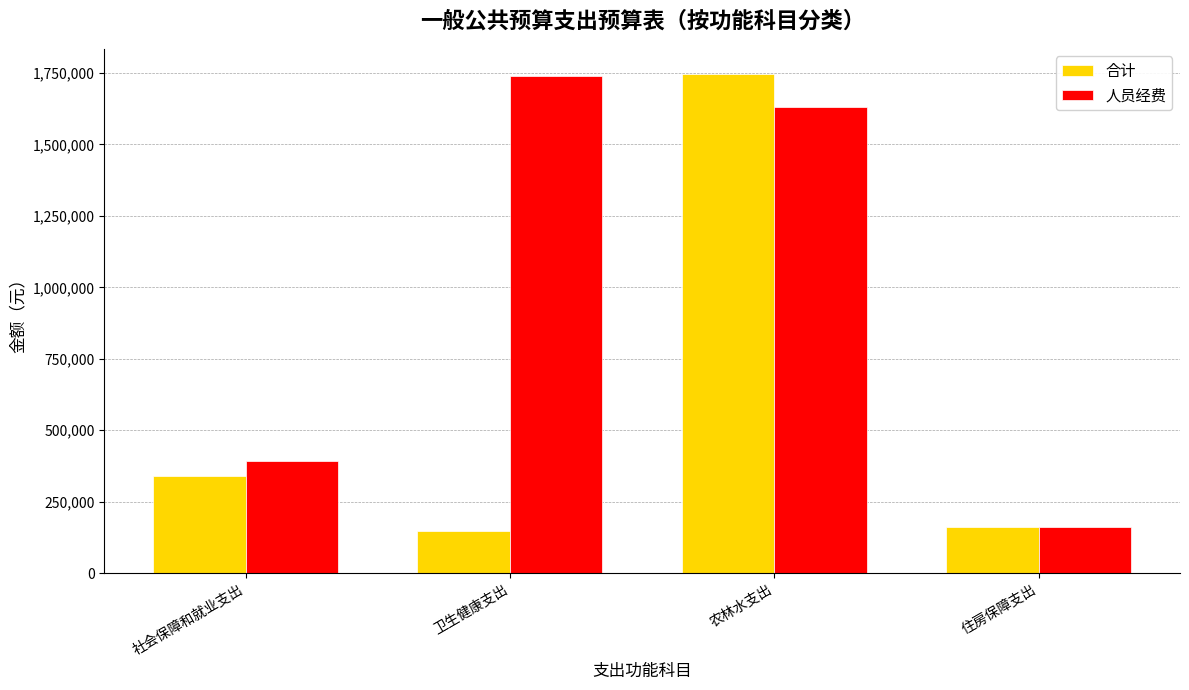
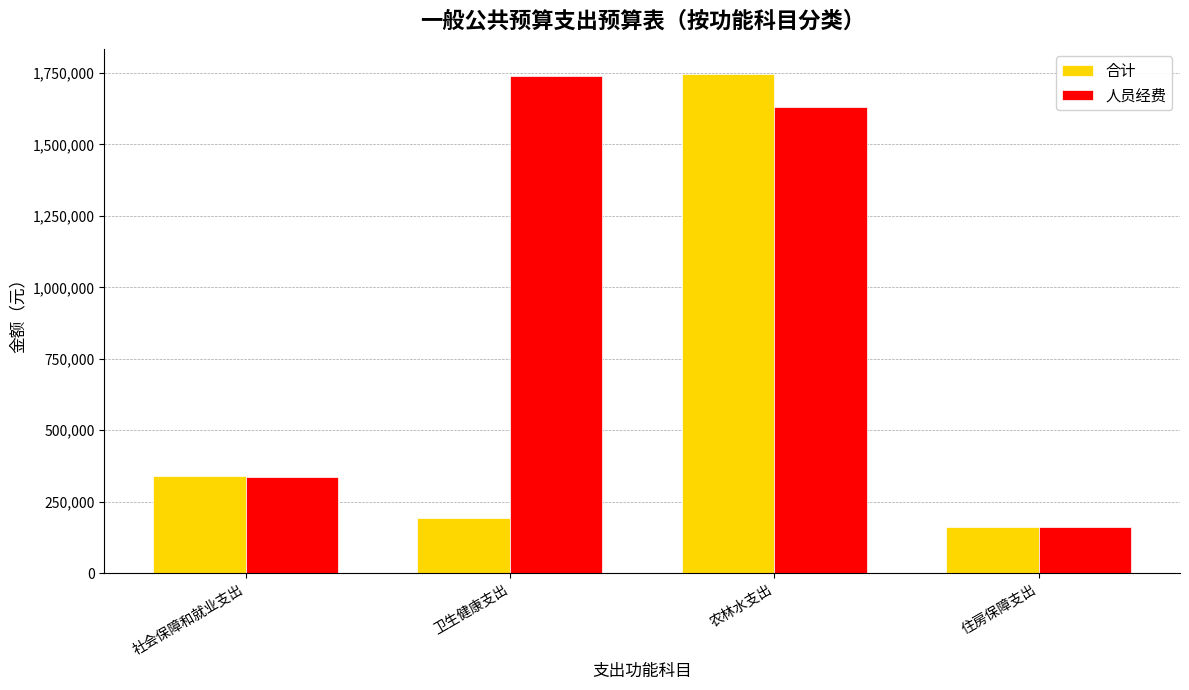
  {
    "合计": {
      "社会保障和就业支出": "340,000",
-     "卫生健康支出": "150,000",
+     "卫生健康支出": "190,000",
      "农林水支出": "1,750,000",
      "住房保障支出": "160,000"
    },
    "人员经费": {
-     "社会保障和就业支出": "390,000",
+     "社会保障和就业支出": "340,000",
      "卫生健康支出": "1,740,000",
      "农林水支出": "1,630,000",
      "住房保障支出": "160,000"
    }
  }
